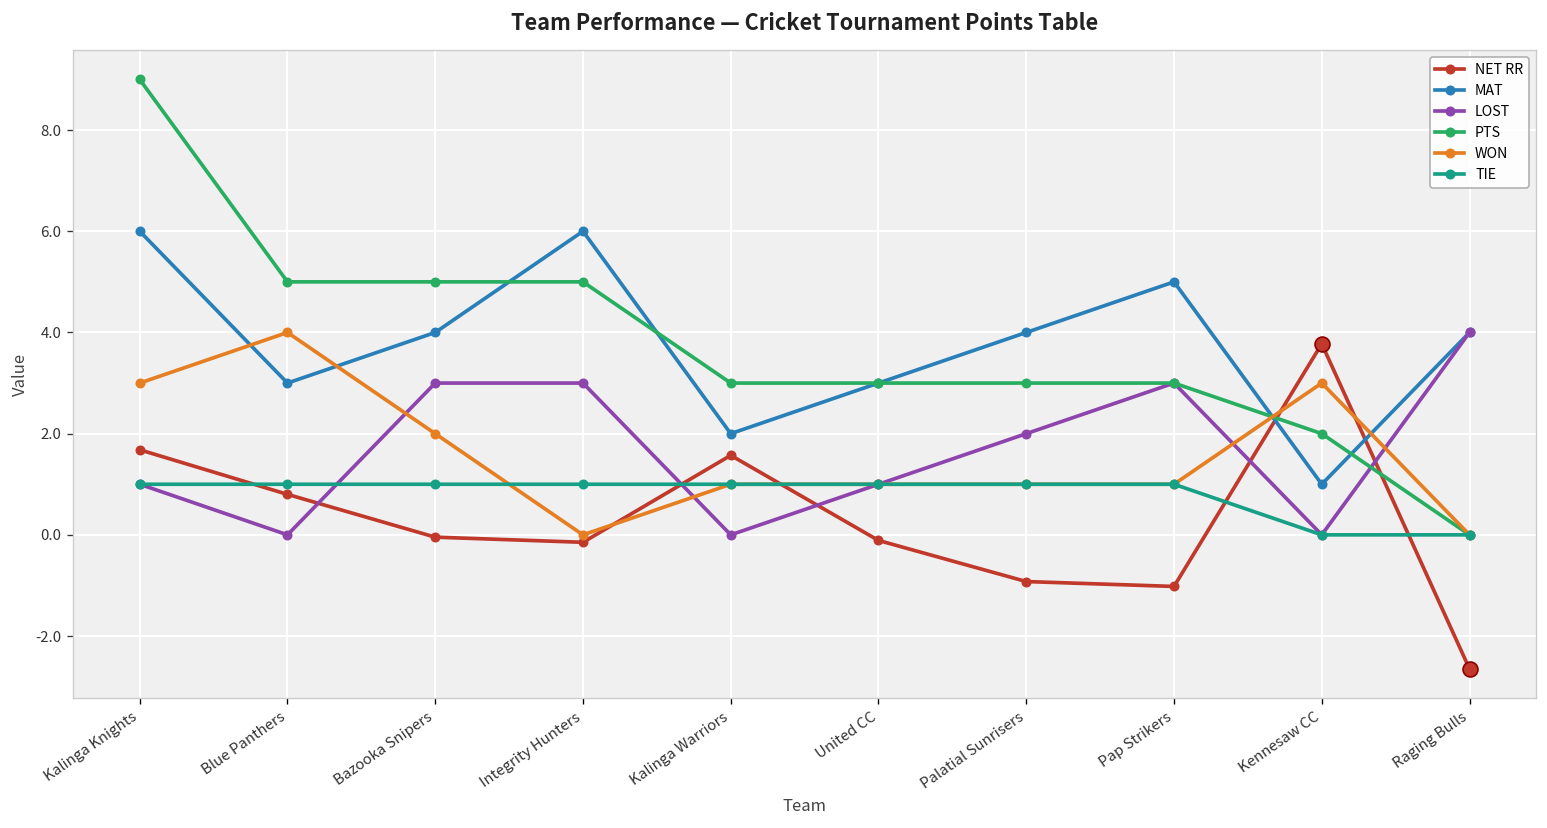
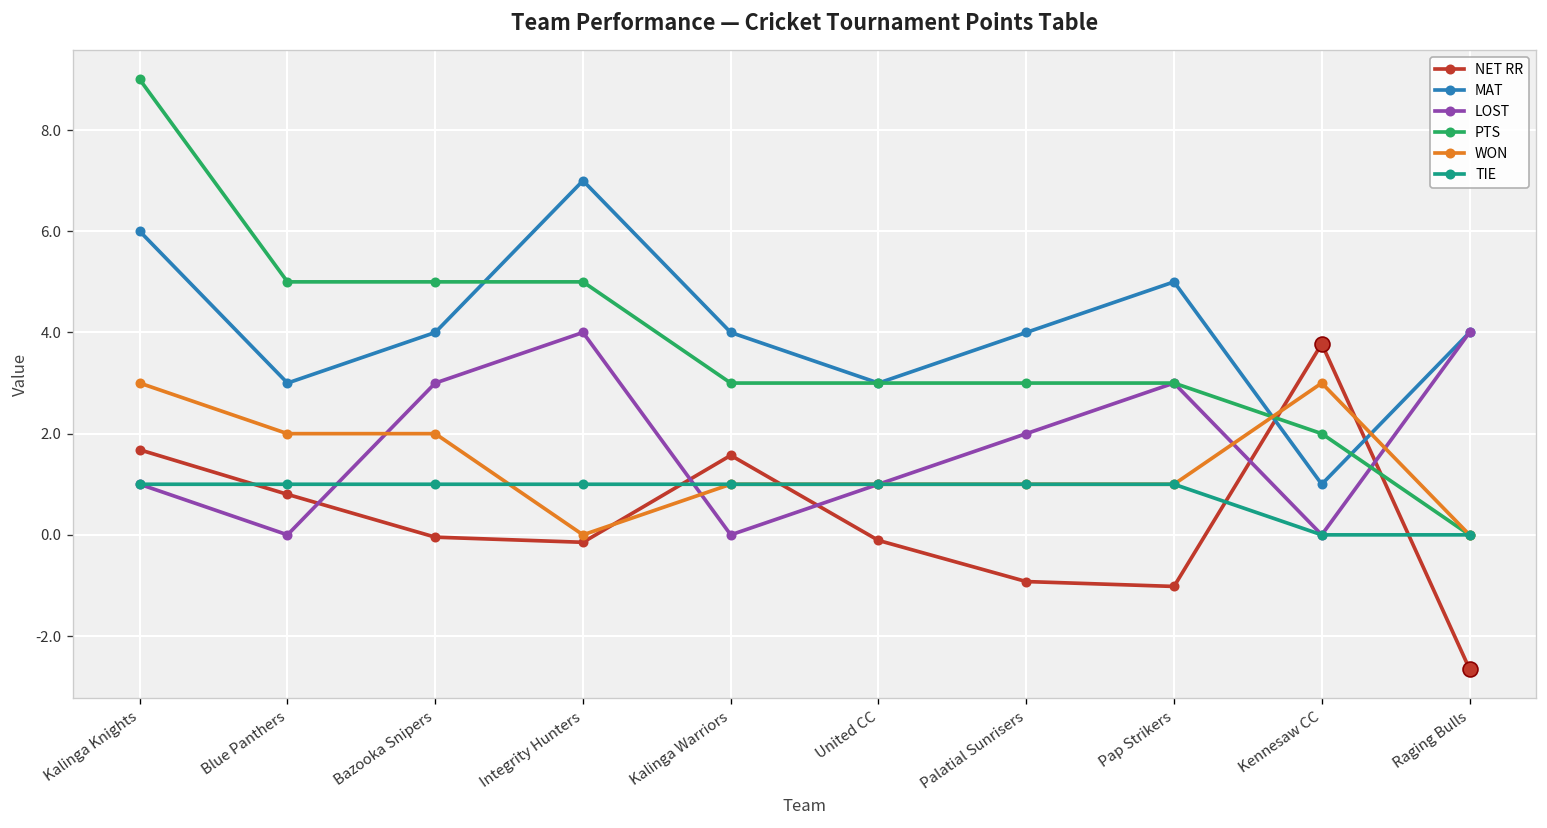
  {
    "MAT": {
      "Kalinga Knights": 6,
      "Blue Panthers": 3,
      "Bazooka Snipers": 4,
-     "Integrity Hunters": 6,
-     "Kalinga Warriors": 2,
+     "Integrity Hunters": 7,
+     "Kalinga Warriors": 4,
      "Palatial Sunrisers": 4,
      "Pap Strikers": 5,
      "Kennesaw CC": 1
    },
    "LOST": {
      "Blue Panthers": 0,
      "Bazooka Snipers": 3,
-     "Integrity Hunters": 3,
+     "Integrity Hunters": 4,
      "Kalinga Warriors": 0,
      "Palatial Sunrisers": 2
    },
    "WON": {
      "Kalinga Knights": 3,
-     "Blue Panthers": 4,
+     "Blue Panthers": 2,
      "Bazooka Snipers": 2,
      "Integrity Hunters": 0,
      "Kennesaw CC": 3
    }
  }
